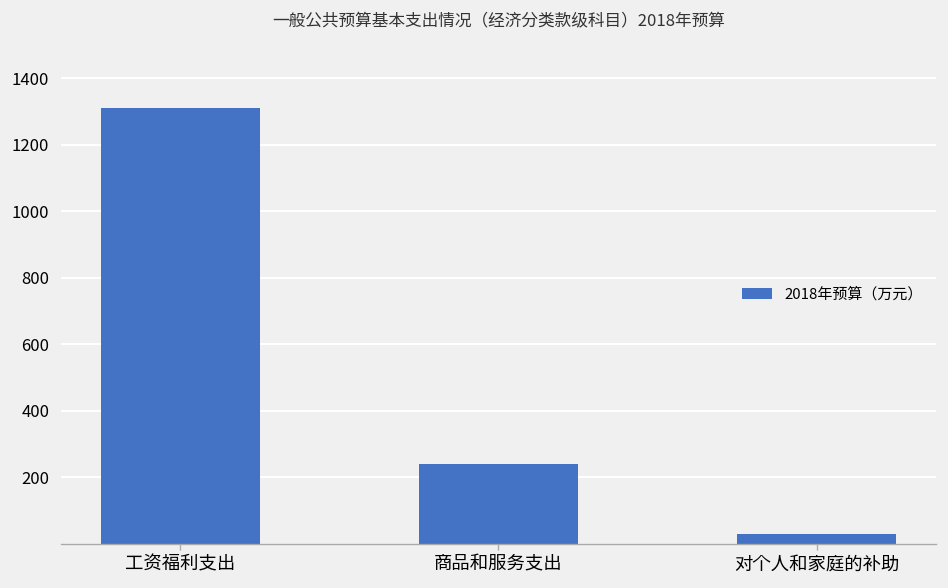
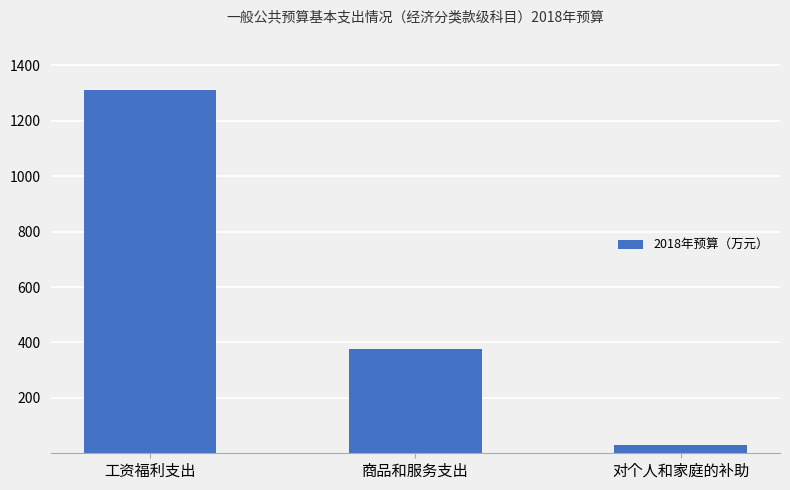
  {
    "工资福利支出": 1310,
-   "商品和服务支出": 240,
+   "商品和服务支出": 380,
    "对个人和家庭的补助": 30
  }
